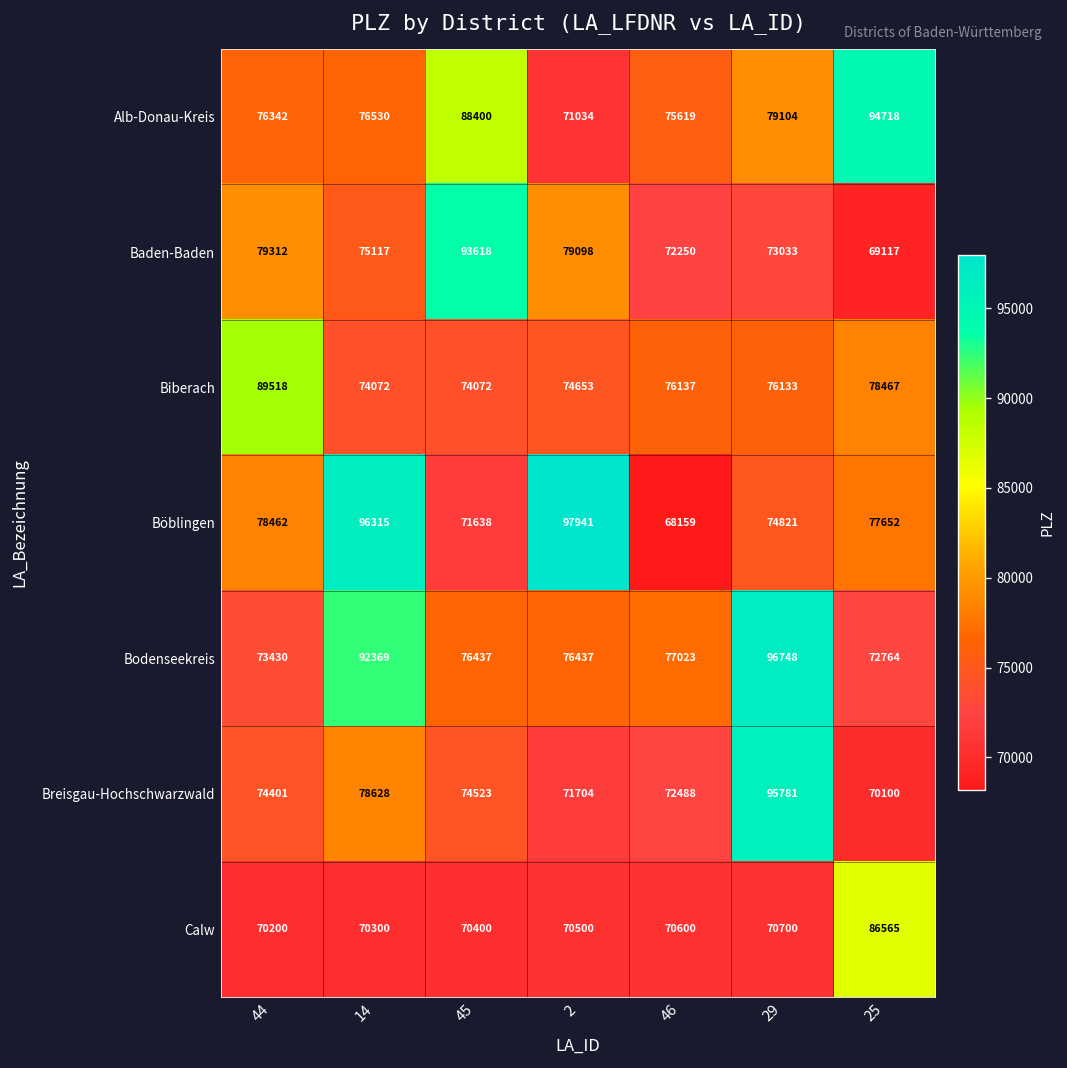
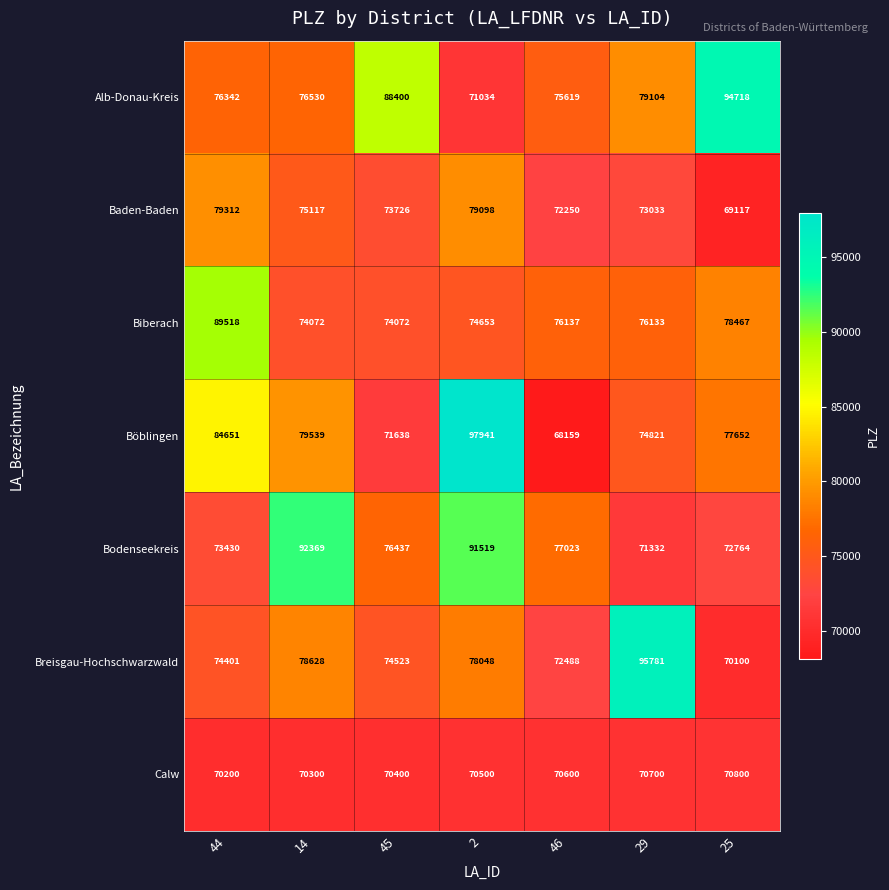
  {
    "Alb-Donau-Kreis": {
      "44": 76342,
      "14": 76530,
      "45": 88400,
      "2": 71034,
      "46": 75619,
      "29": 79104,
      "25": 94718
    },
    "Baden-Baden": {
      "44": 79312,
      "14": 75117,
-     "45": 93618,
+     "45": 73726,
      "2": 79098,
      "46": 72250,
      "29": 73033,
      "25": 69117
    },
    "Biberach": {
      "44": 89518,
      "14": 74072,
      "45": 74072,
      "2": 74653,
      "46": 76137,
      "29": 76133,
      "25": 78467
    },
    "Böblingen": {
-     "44": 78462,
-     "14": 96315,
+     "44": 84651,
+     "14": 79539,
      "45": 71638,
      "2": 97941,
      "46": 68159,
      "29": 74821,
      "25": 77652
    },
    "Bodenseekreis": {
      "44": 73430,
      "14": 92369,
      "45": 76437,
-     "2": 76437,
+     "2": 91519,
      "46": 77023,
-     "29": 96748,
+     "29": 71332,
      "25": 72764
    },
    "Breisgau-Hochschwarzwald": {
      "44": 74401,
      "14": 78628,
      "45": 74523,
-     "2": 71704,
+     "2": 78048,
      "46": 72488,
      "29": 95781,
      "25": 70100
    },
    "Calw": {
      "44": 70200,
      "14": 70300,
      "45": 70400,
      "2": 70500,
      "46": 70600,
      "29": 70700,
-     "25": 86565
+     "25": 70800
    }
  }
